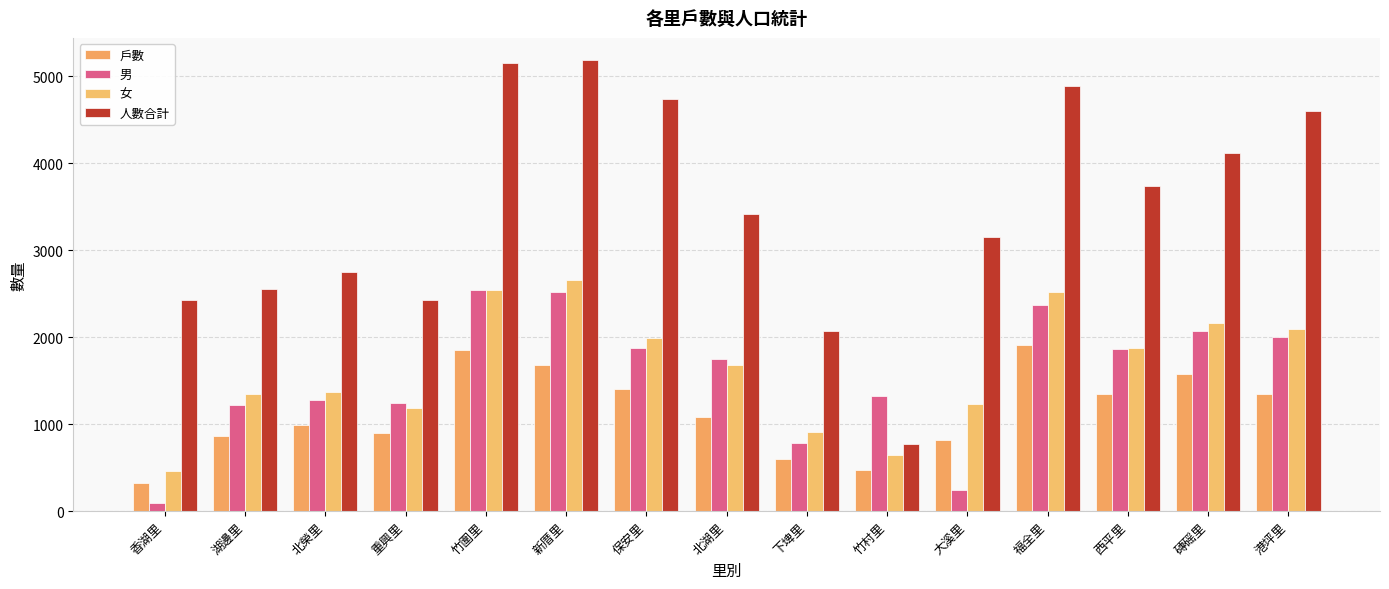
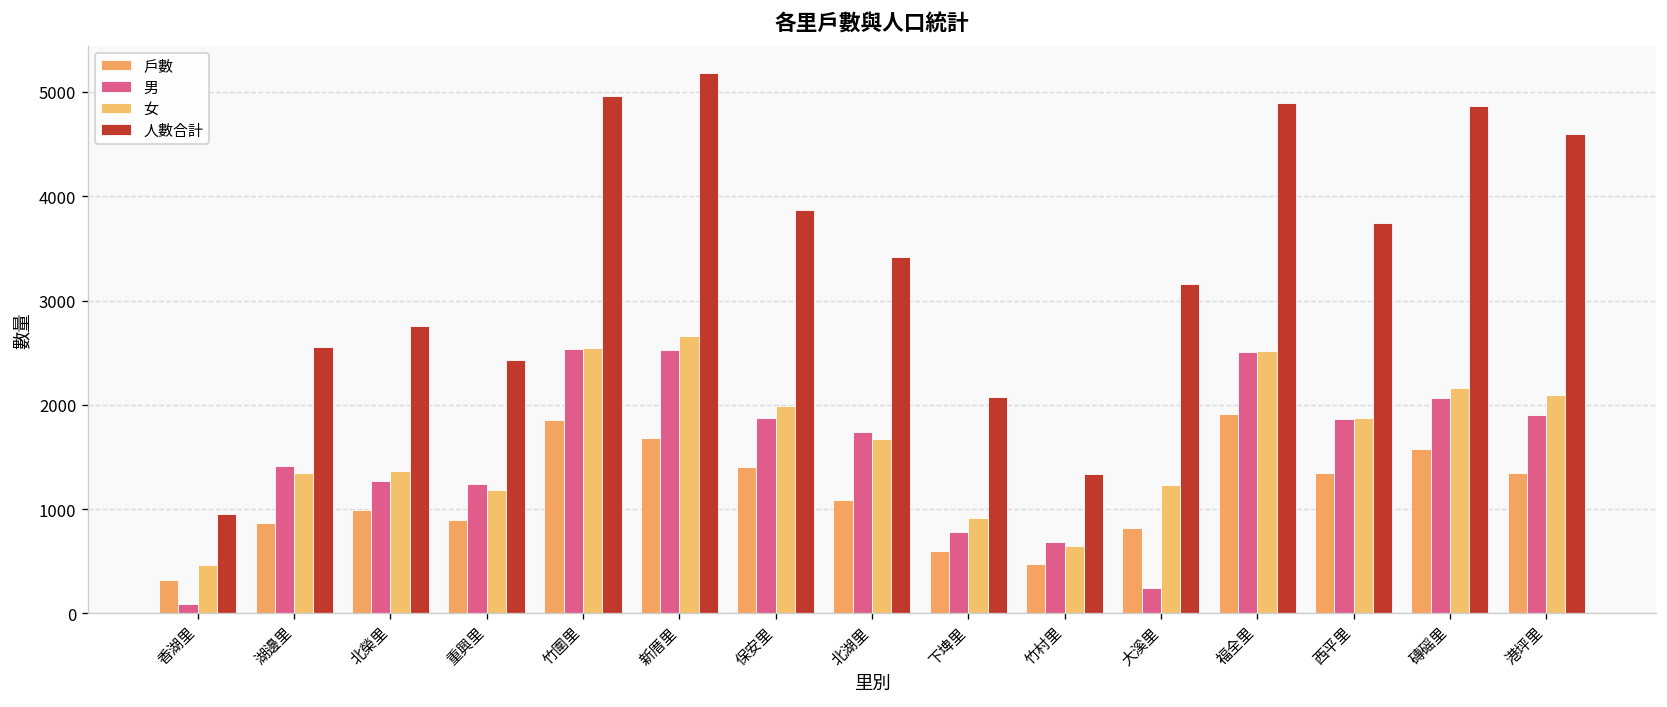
  {
    "男": {
      "香湖里": 100,
-     "湖邊里": 1200,
+     "湖邊里": 1400,
      "北榮里": 1300,
      "重興里": 1200,
      "竹圍里": 2500,
      "新厝里": 2500,
      "保安里": 1900,
      "北湖里": 1700,
      "下埤里": 800,
-     "竹村里": 1300,
+     "竹村里": 700,
      "大溪里": 200,
-     "福全里": 2400,
+     "福全里": 2500,
      "西平里": 1900,
      "磚磘里": 2100,
-     "港坪里": 2000
+     "港坪里": 1900
    },
    "人數合計": {
-     "香湖里": 2400,
+     "香湖里": 900,
      "湖邊里": 2600,
      "北榮里": 2800,
      "重興里": 2400,
-     "竹圍里": 5100,
+     "竹圍里": 5000,
      "新厝里": 5200,
-     "保安里": 4700,
+     "保安里": 3900,
      "北湖里": 3400,
      "下埤里": 2100,
-     "竹村里": 800,
+     "竹村里": 1300,
      "大溪里": 3200,
      "福全里": 4900,
      "西平里": 3700,
-     "磚磘里": 4100,
+     "磚磘里": 4900,
      "港坪里": 4600
    }
  }
